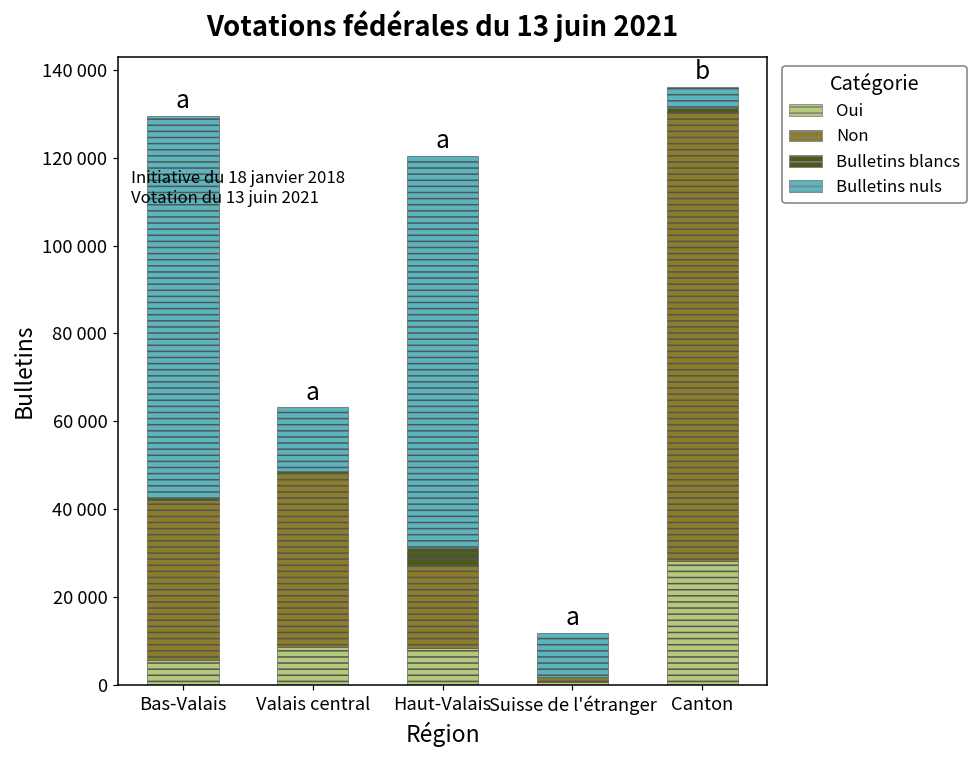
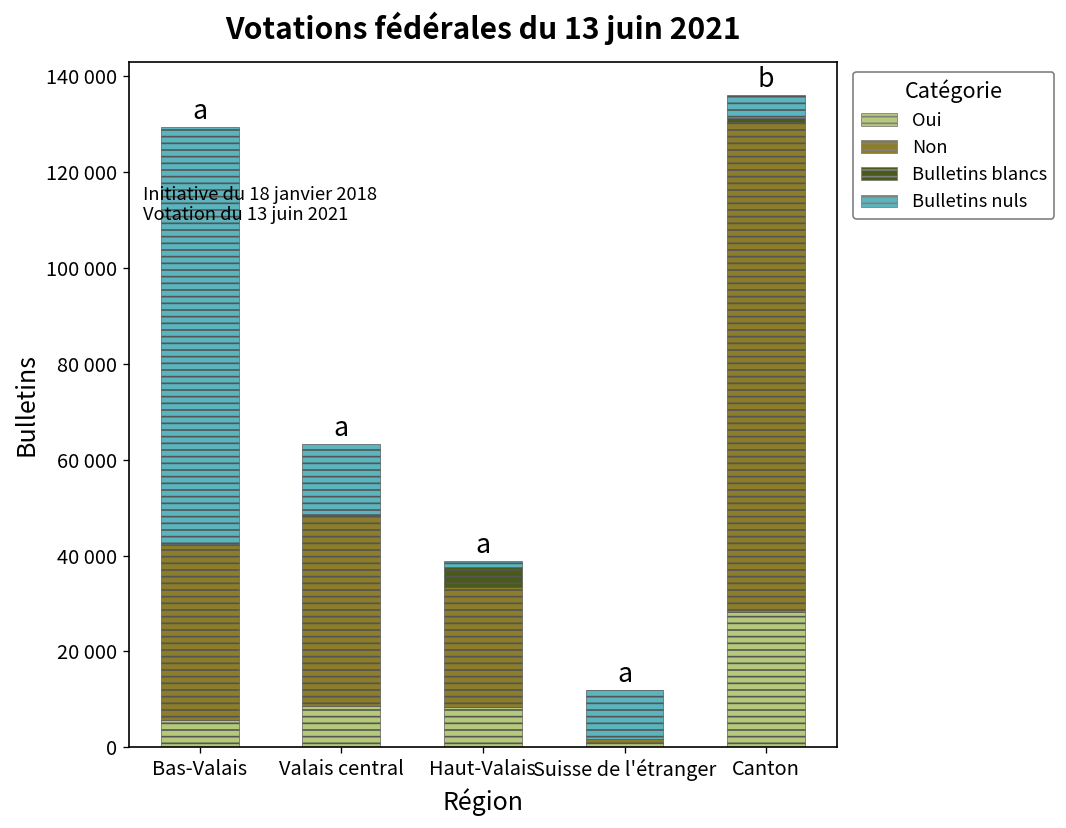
  {
    "Oui": {
      "Bas-Valais": 6000,
      "Valais central": 9000,
      "Haut-Valais": 8000,
      "Suisse de l'étranger": 1000,
      "Canton": 28000
    },
    "Non": {
      "Bas-Valais": 36000,
      "Valais central": 40000,
-     "Haut-Valais": 19000,
+     "Haut-Valais": 25000,
      "Suisse de l'étranger": 1000,
      "Canton": 102000
    },
    "Bulletins blancs": {
      "Haut-Valais": 4000,
      "Canton": 1000
    },
    "Bulletins nuls": {
      "Bas-Valais": 87000,
      "Valais central": 14000,
-     "Haut-Valais": 89000,
+     "Haut-Valais": 1000,
      "Suisse de l'étranger": 10000,
      "Canton": 5000
    }
  }
